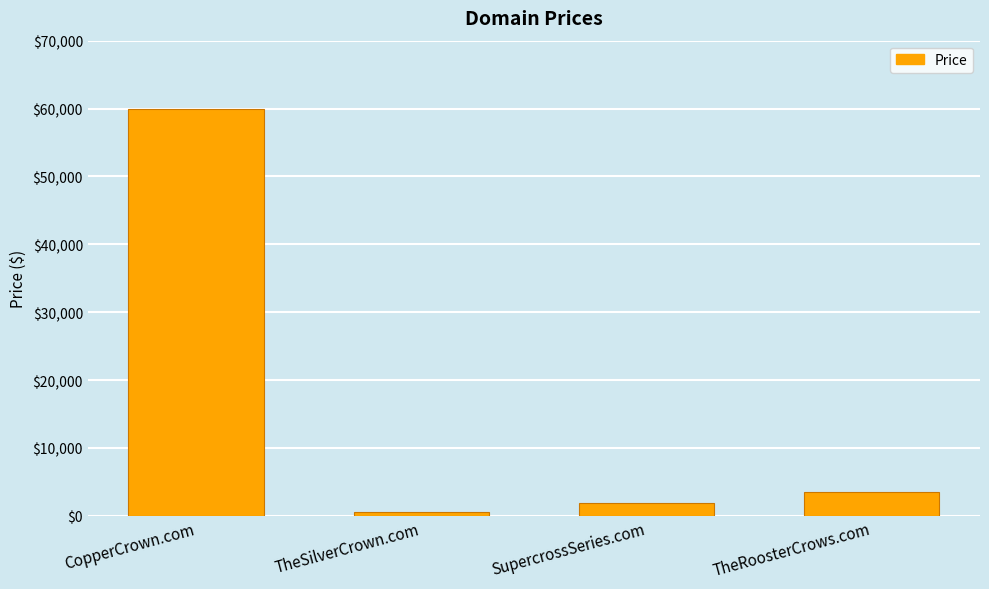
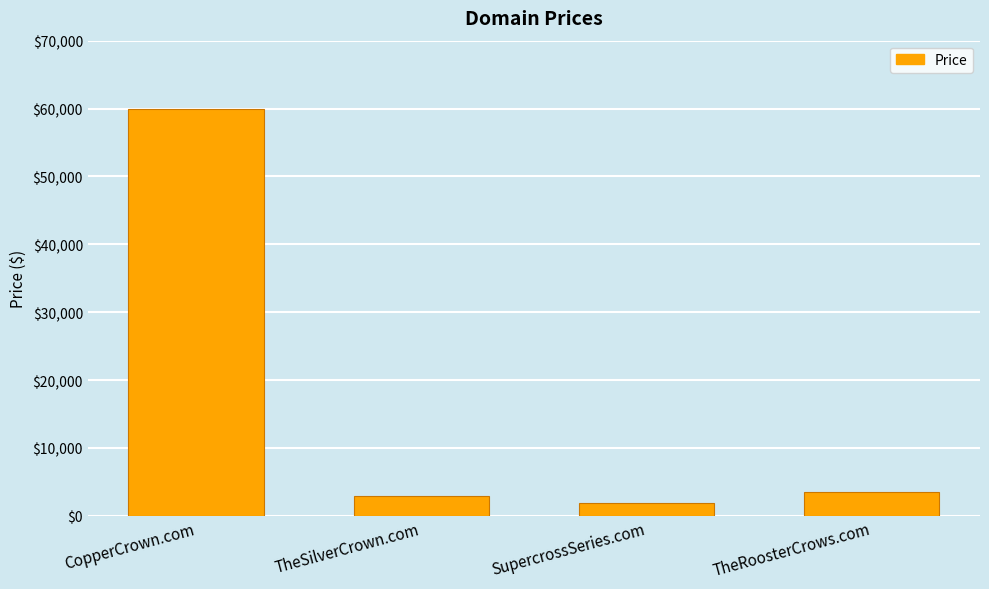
  {
    "CopperCrown.com": "$60,000",
-   "TheSilverCrown.com": "$1,000",
+   "TheSilverCrown.com": "$3,000",
    "SupercrossSeries.com": "$2,000",
    "TheRoosterCrows.com": "$4,000"
  }
